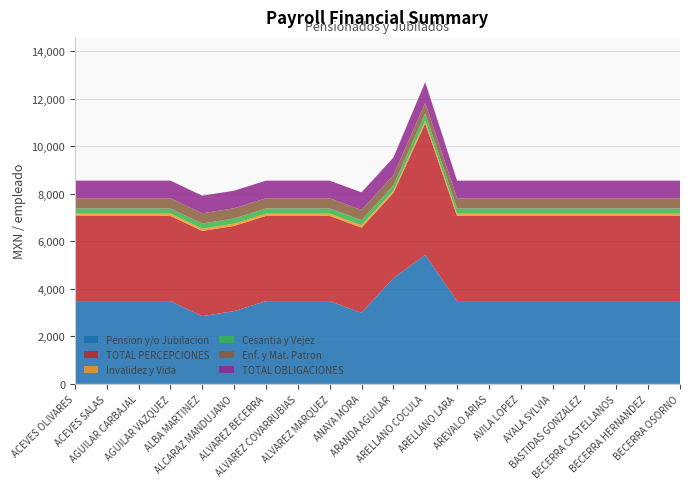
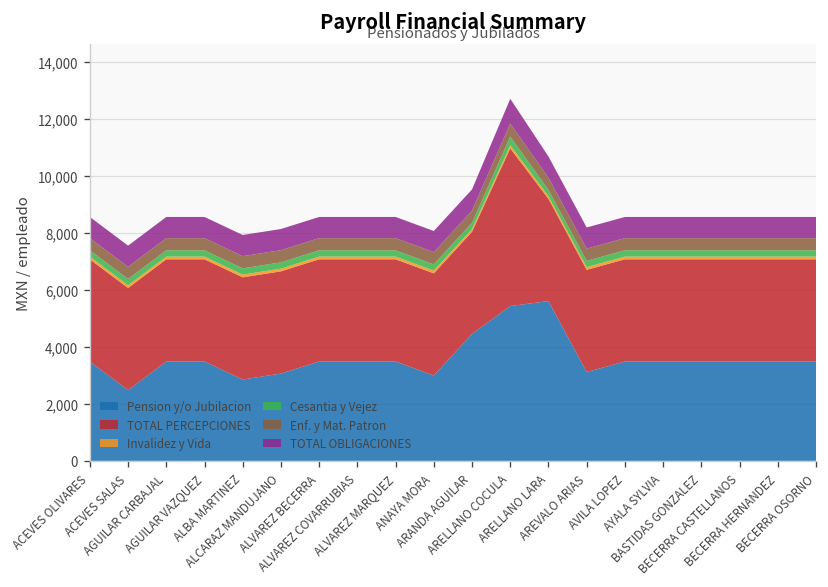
  {
    "Pension y/o Jubilacion": {
      "ACEVES OLIVARES": "3,500",
-     "ACEVES SALAS": "3,500",
+     "ACEVES SALAS": "2,500",
      "AGUILAR CARBAJAL": "3,500",
      "AGUILAR VAZQUEZ": "3,500",
      "ALBA MARTINEZ": "2,900",
      "ALCARAZ MANDUJANO": "3,100",
      "ALVAREZ BECERRA": "3,500",
      "ALVAREZ COVARRUBIAS": "3,500",
      "ALVAREZ MARQUEZ": "3,500",
      "ANAYA MORA": "3,000",
      "ARANDA AGUILAR": "4,500",
      "ARELLANO COCULA": "5,400",
-     "ARELLANO LARA": "3,500",
-     "AREVALO ARIAS": "3,500",
+     "ARELLANO LARA": "5,600",
+     "AREVALO ARIAS": "3,100",
      "AVILA LOPEZ": "3,500",
      "AYALA SYLVIA": "3,500",
      "BASTIDAS GONZALEZ": "3,500",
      "BECERRA CASTELLANOS": "3,500",
      "BECERRA HERNANDEZ": "3,500",
      "BECERRA OSORNO": "3,500"
    },
    "TOTAL PERCEPCIONES": {
      "ARELLANO COCULA": "5,500"
    },
    "Invalidez y Vida": {
      "ARELLANO COCULA": "100"
    },
    "Cesantia y Vejez": {
      "ACEVES OLIVARES": "200",
      "ACEVES SALAS": "200",
      "AGUILAR CARBAJAL": "200",
      "AGUILAR VAZQUEZ": "200",
      "ALBA MARTINEZ": "200",
      "ALCARAZ MANDUJANO": "200",
      "ALVAREZ BECERRA": "200",
      "ALVAREZ COVARRUBIAS": "200",
      "ALVAREZ MARQUEZ": "200",
      "ANAYA MORA": "200",
      "ARANDA AGUILAR": "200",
      "ARELLANO COCULA": "300",
      "ARELLANO LARA": "200",
      "AREVALO ARIAS": "200",
      "AVILA LOPEZ": "200",
      "AYALA SYLVIA": "200",
      "BASTIDAS GONZALEZ": "200",
      "BECERRA CASTELLANOS": "200",
      "BECERRA HERNANDEZ": "200",
      "BECERRA OSORNO": "200"
    },
    "Enf. y Mat. Patron": {
      "ACEVES OLIVARES": "400",
      "ACEVES SALAS": "400",
      "AGUILAR CARBAJAL": "400",
      "AGUILAR VAZQUEZ": "400",
      "ALBA MARTINEZ": "400",
      "ALCARAZ MANDUJANO": "400",
      "ALVAREZ BECERRA": "400",
      "ALVAREZ COVARRUBIAS": "400",
      "ALVAREZ MARQUEZ": "400",
      "ANAYA MORA": "400",
      "ARANDA AGUILAR": "400",
      "ARELLANO COCULA": "500",
      "ARELLANO LARA": "400",
      "AREVALO ARIAS": "400",
      "AVILA LOPEZ": "400",
      "AYALA SYLVIA": "400",
      "BASTIDAS GONZALEZ": "400",
      "BECERRA CASTELLANOS": "400",
      "BECERRA HERNANDEZ": "400",
      "BECERRA OSORNO": "400"
    },
    "TOTAL OBLIGACIONES": {
      "ACEVES OLIVARES": "700",
      "ACEVES SALAS": "700",
      "AGUILAR CARBAJAL": "700",
      "AGUILAR VAZQUEZ": "700",
      "ALBA MARTINEZ": "700",
      "ALCARAZ MANDUJANO": "700",
      "ALVAREZ BECERRA": "700",
      "ALVAREZ COVARRUBIAS": "700",
      "ALVAREZ MARQUEZ": "700",
      "ANAYA MORA": "700",
      "ARANDA AGUILAR": "700",
      "ARELLANO COCULA": "900",
      "ARELLANO LARA": "700",
      "AREVALO ARIAS": "700",
      "AVILA LOPEZ": "700",
      "AYALA SYLVIA": "700",
      "BASTIDAS GONZALEZ": "700",
      "BECERRA CASTELLANOS": "700",
      "BECERRA HERNANDEZ": "700",
      "BECERRA OSORNO": "700"
    }
  }
